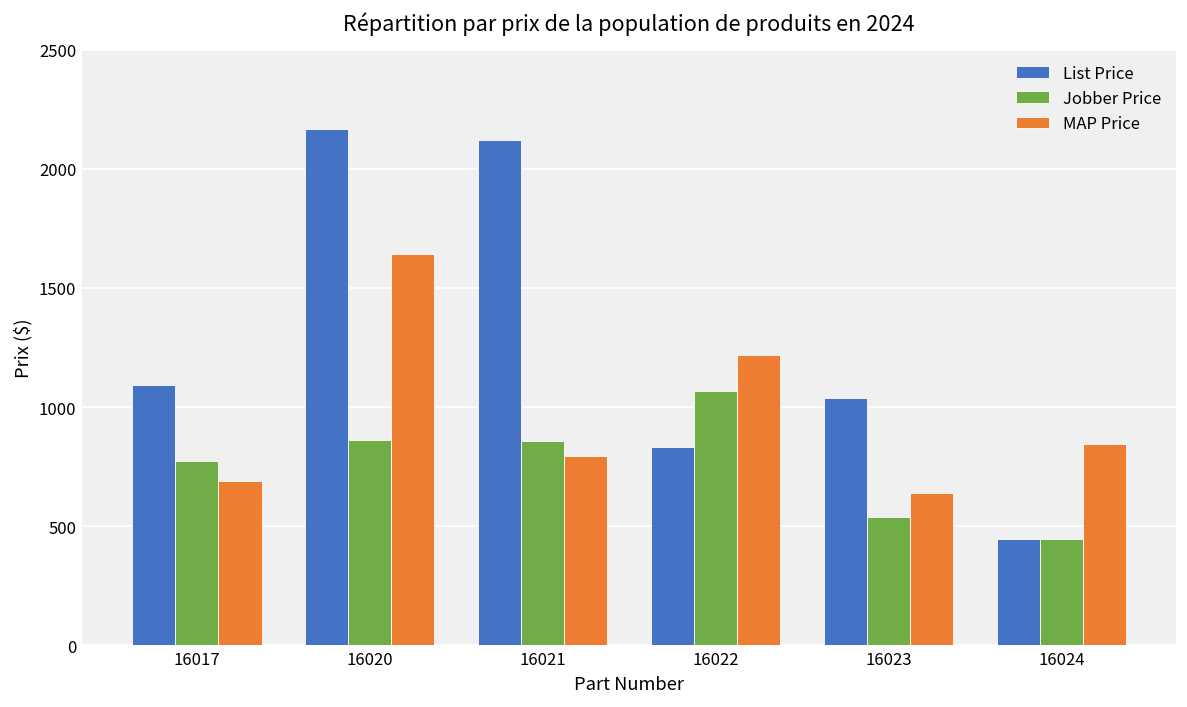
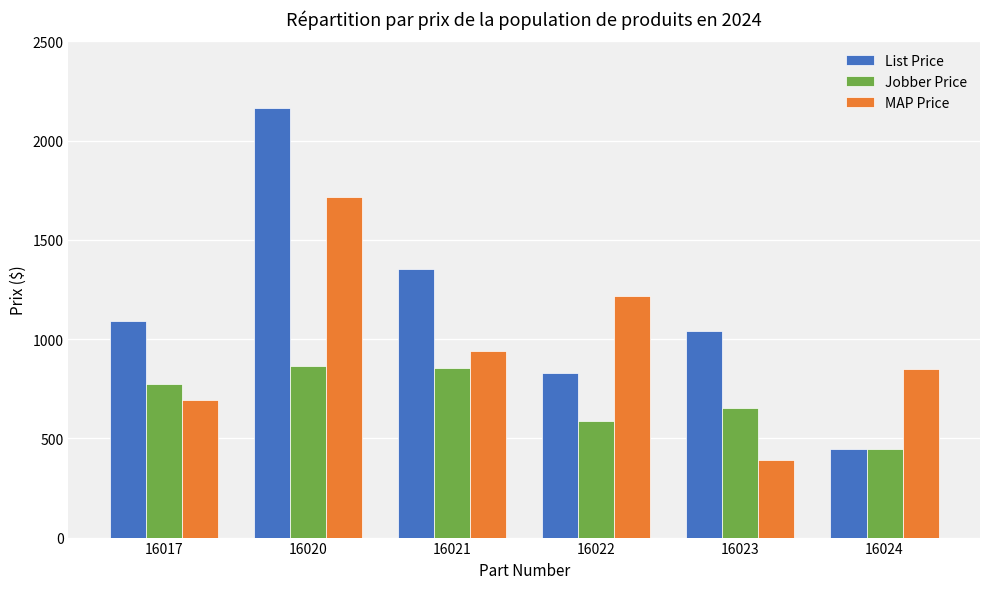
  {
    "List Price": {
      "16017": 1090,
      "16020": 2170,
-     "16021": 2120,
+     "16021": 1350,
      "16022": 830,
      "16023": 1040,
      "16024": 450
    },
    "Jobber Price": {
      "16017": 780,
      "16020": 860,
      "16021": 860,
-     "16022": 1070,
-     "16023": 540,
+     "16022": 590,
+     "16023": 650,
      "16024": 440
    },
    "MAP Price": {
      "16017": 690,
-     "16020": 1640,
-     "16021": 790,
+     "16020": 1710,
+     "16021": 940,
      "16022": 1220,
-     "16023": 640,
+     "16023": 390,
      "16024": 850
    }
  }
